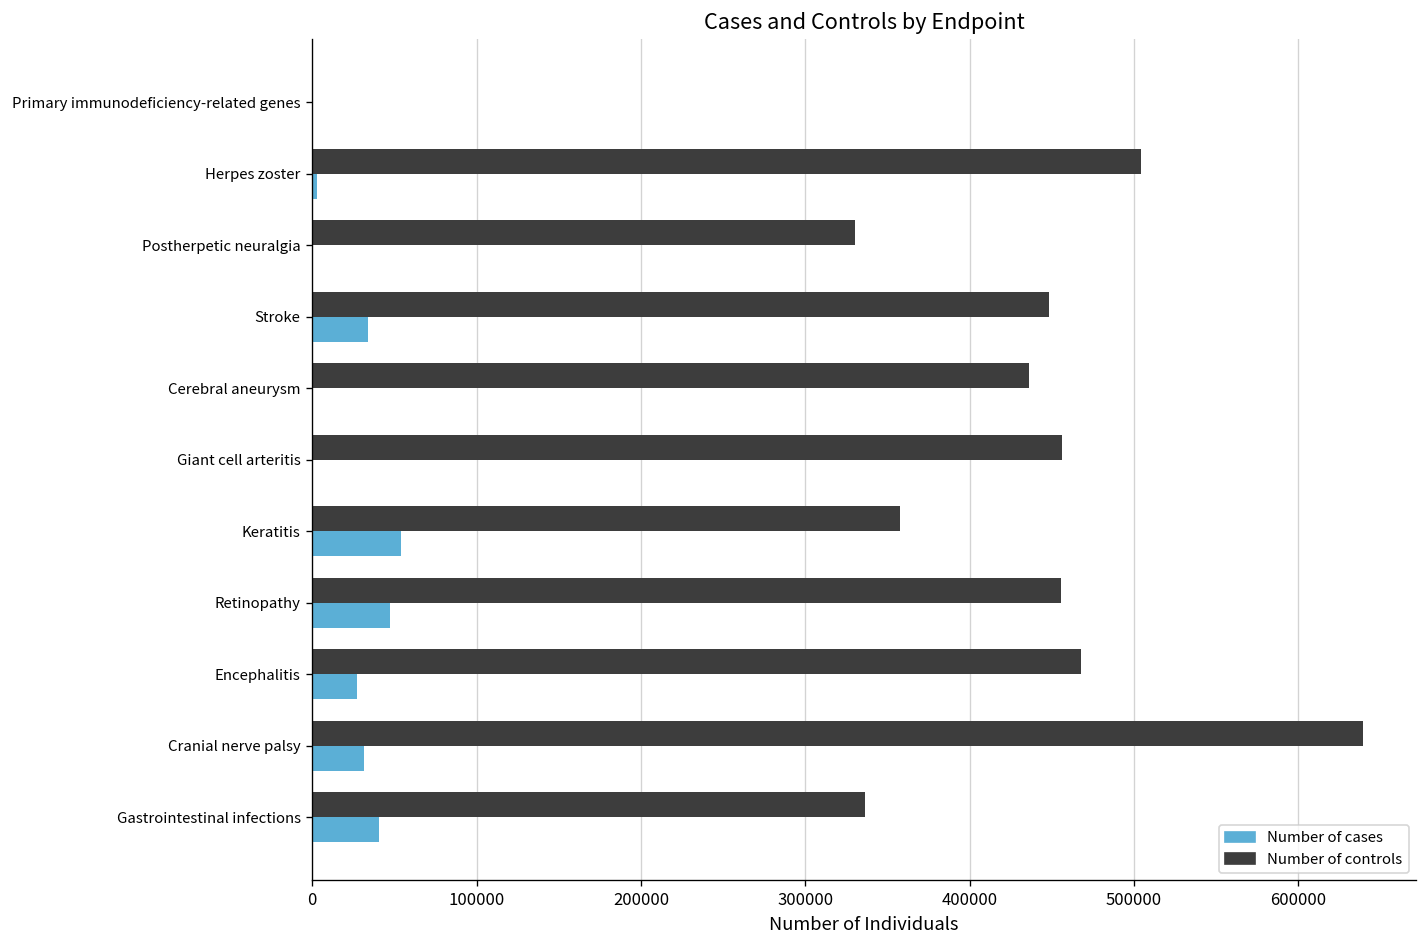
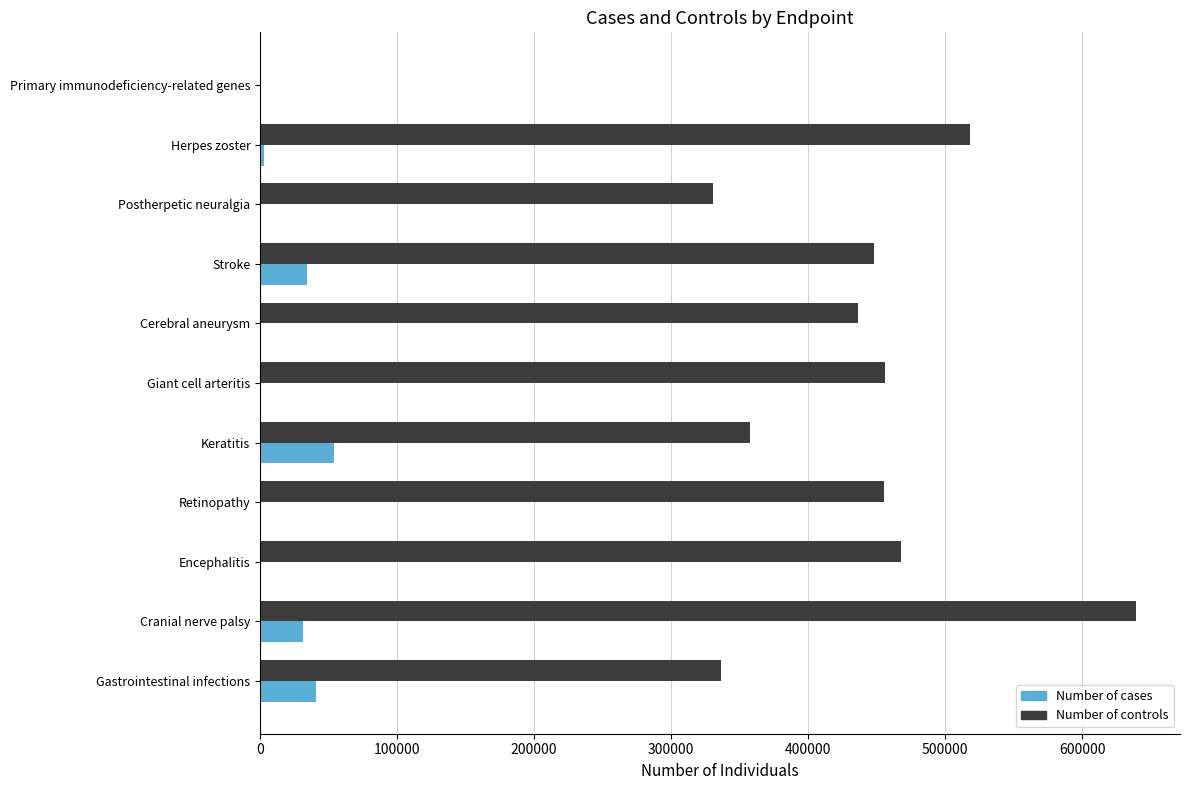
  {
    "Number of cases": {
      "Herpes zoster": 3000,
      "Stroke": 34000,
      "Keratitis": 54000,
-     "Retinopathy": 47000,
-     "Encephalitis": 28000,
+     "Retinopathy": 1000,
+     "Encephalitis": 0,
      "Cranial nerve palsy": 31000,
      "Gastrointestinal infections": 41000
    },
    "Number of controls": {
      "Primary immunodeficiency-related genes": 0,
-     "Herpes zoster": 504000,
+     "Herpes zoster": 518000,
      "Postherpetic neuralgia": 330000,
      "Stroke": 448000,
      "Cerebral aneurysm": 436000,
      "Giant cell arteritis": 456000,
      "Keratitis": 358000,
      "Retinopathy": 456000,
      "Encephalitis": 468000,
      "Cranial nerve palsy": 640000,
      "Gastrointestinal infections": 336000
    }
  }
